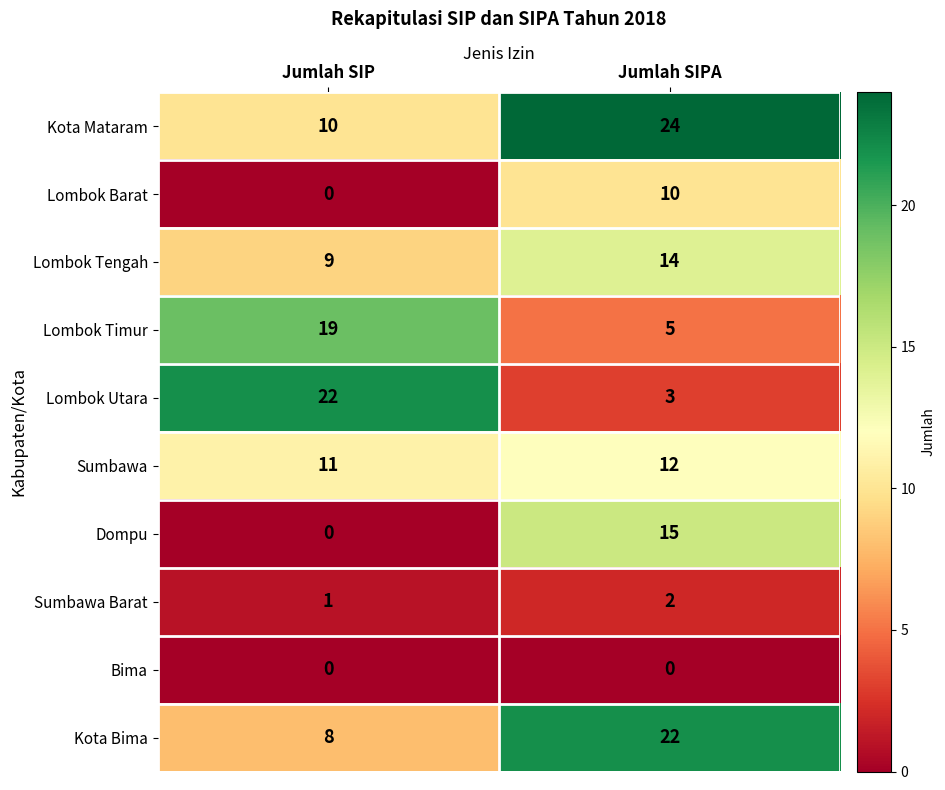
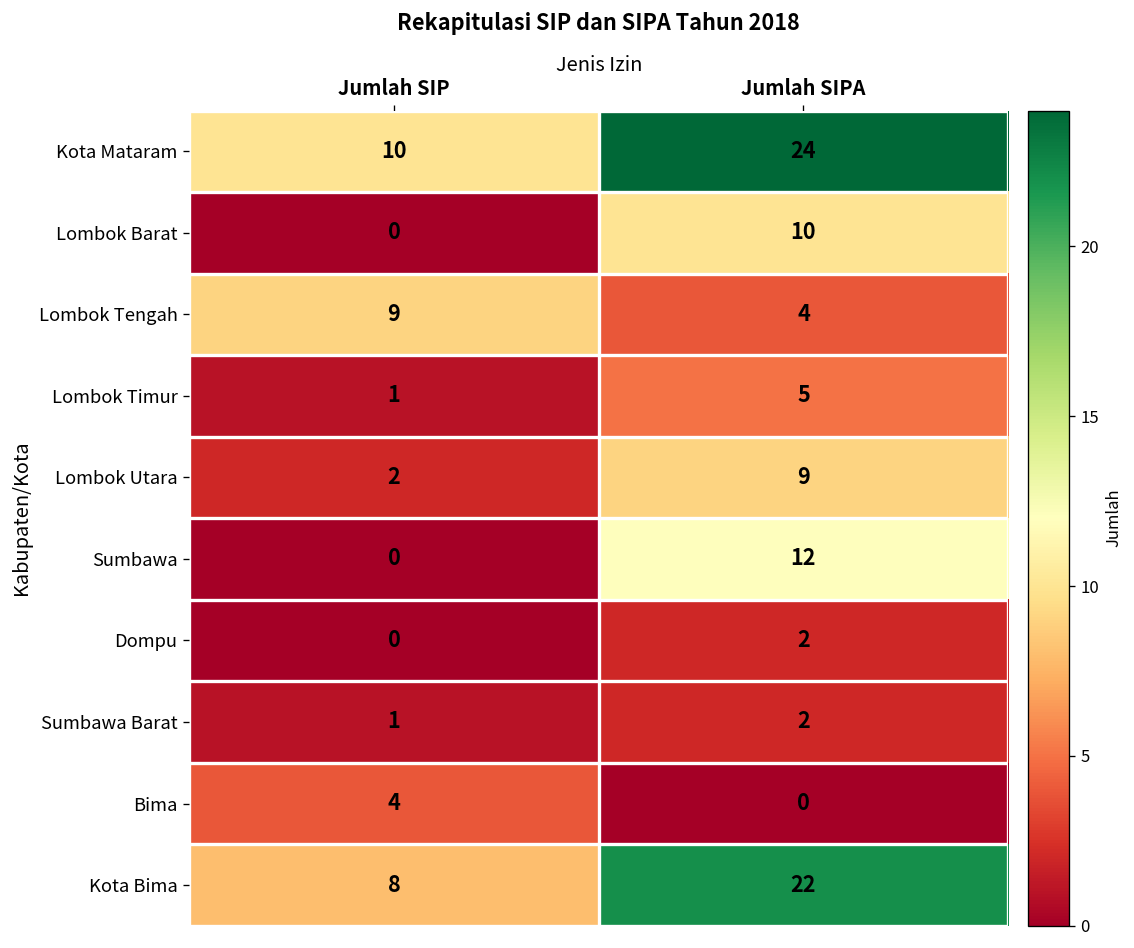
  {
    "Kota Mataram": {
      "Jumlah SIP": 10,
      "Jumlah SIPA": 24
    },
    "Lombok Barat": {
      "Jumlah SIP": 0,
      "Jumlah SIPA": 10
    },
    "Lombok Tengah": {
      "Jumlah SIP": 9,
-     "Jumlah SIPA": 14
+     "Jumlah SIPA": 4
    },
    "Lombok Timur": {
-     "Jumlah SIP": 19,
+     "Jumlah SIP": 1,
      "Jumlah SIPA": 5
    },
    "Lombok Utara": {
-     "Jumlah SIP": 22,
-     "Jumlah SIPA": 3
+     "Jumlah SIP": 2,
+     "Jumlah SIPA": 9
    },
    "Sumbawa": {
-     "Jumlah SIP": 11,
+     "Jumlah SIP": 0,
      "Jumlah SIPA": 12
    },
    "Dompu": {
      "Jumlah SIP": 0,
-     "Jumlah SIPA": 15
+     "Jumlah SIPA": 2
    },
    "Sumbawa Barat": {
      "Jumlah SIP": 1,
      "Jumlah SIPA": 2
    },
    "Bima": {
-     "Jumlah SIP": 0,
+     "Jumlah SIP": 4,
      "Jumlah SIPA": 0
    },
    "Kota Bima": {
      "Jumlah SIP": 8,
      "Jumlah SIPA": 22
    }
  }
